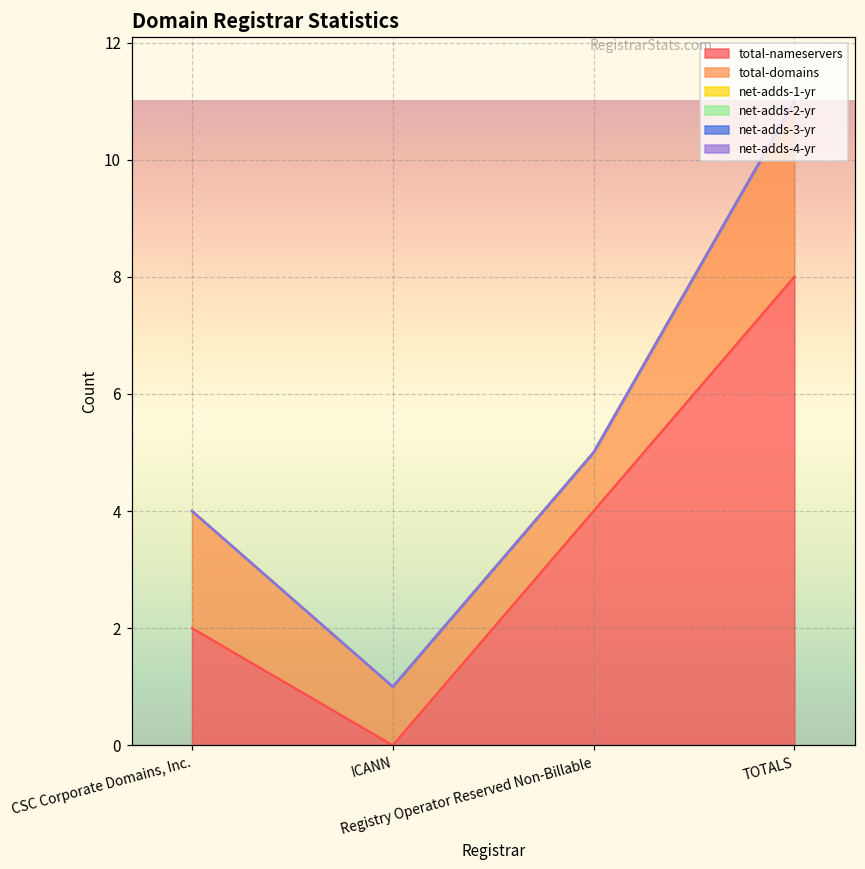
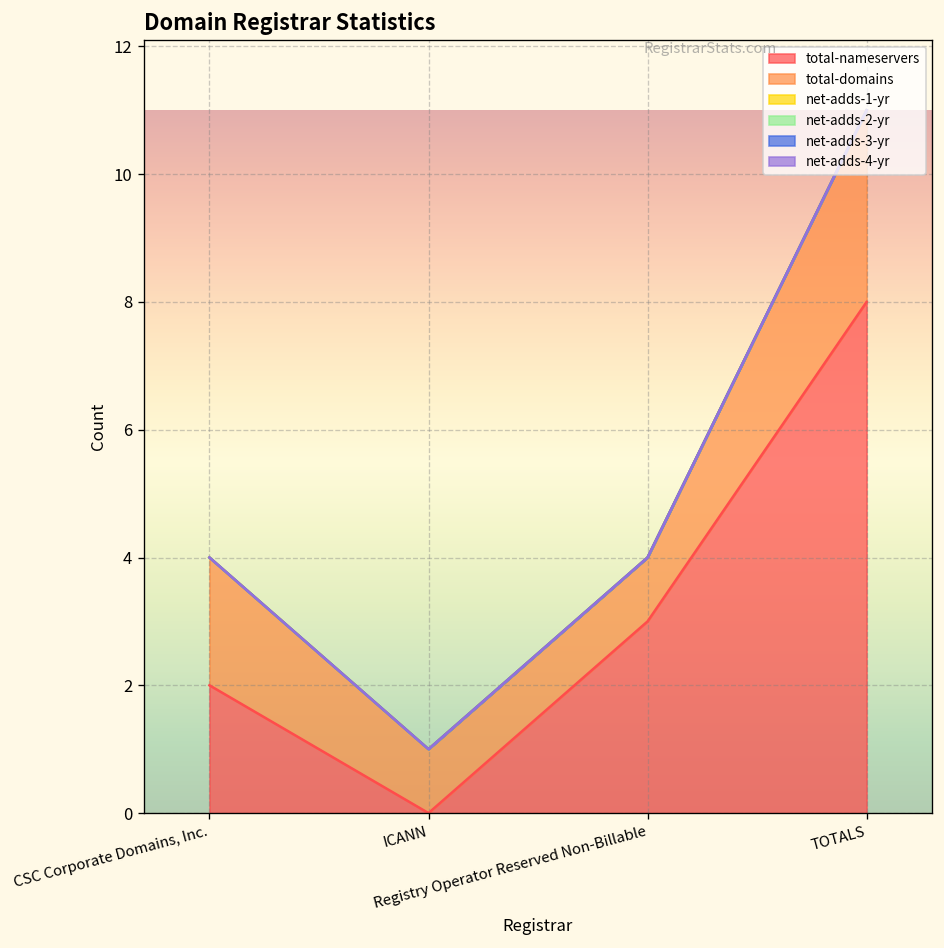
  {
    "total-nameservers": {
      "CSC Corporate Domains, Inc.": 2,
      "ICANN": 0,
-     "Registry Operator Reserved Non-Billable": 4,
+     "Registry Operator Reserved Non-Billable": 3,
      "TOTALS": 8
    }
  }
